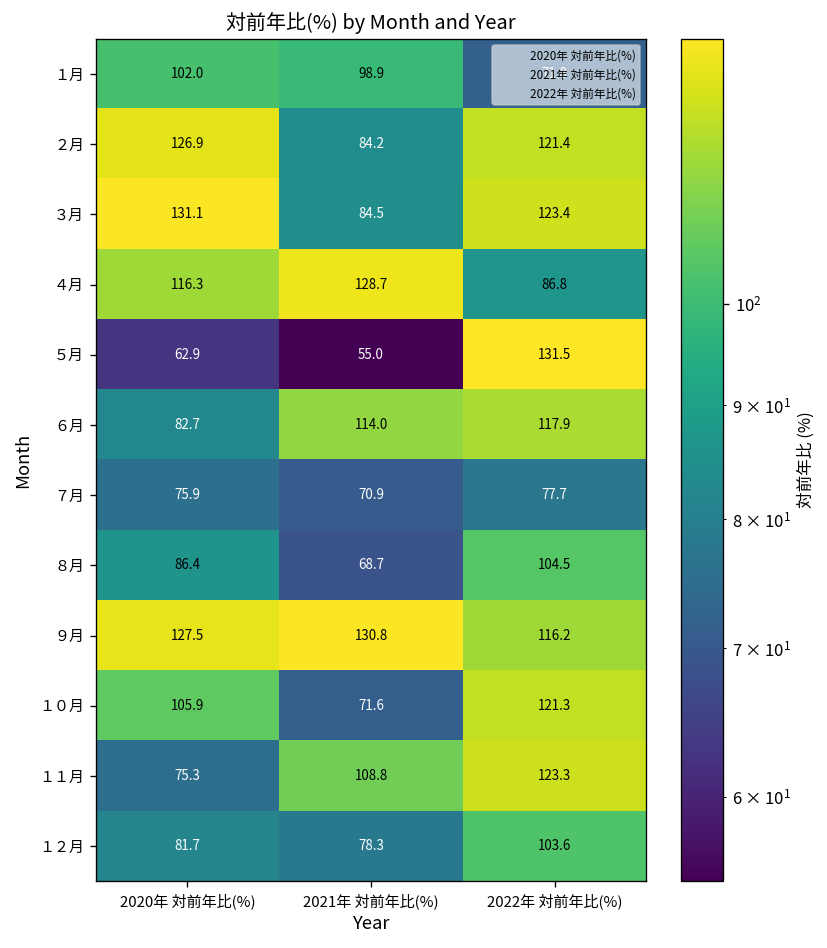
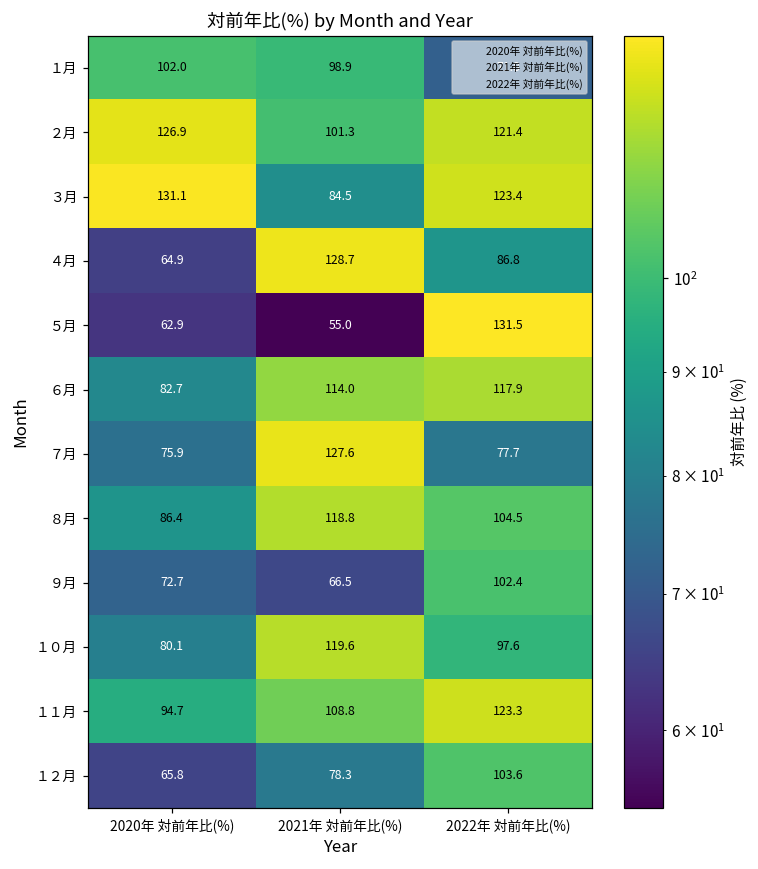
  {
    "１月": {
      "2020年 対前年比(%)": 102.0,
      "2021年 対前年比(%)": 98.9
    },
    "２月": {
      "2020年 対前年比(%)": 126.9,
-     "2021年 対前年比(%)": 84.2,
+     "2021年 対前年比(%)": 101.3,
      "2022年 対前年比(%)": 121.4
    },
    "３月": {
      "2020年 対前年比(%)": 131.1,
      "2021年 対前年比(%)": 84.5,
      "2022年 対前年比(%)": 123.4
    },
    "４月": {
-     "2020年 対前年比(%)": 116.3,
+     "2020年 対前年比(%)": 64.9,
      "2021年 対前年比(%)": 128.7,
      "2022年 対前年比(%)": 86.8
    },
    "５月": {
      "2020年 対前年比(%)": 62.9,
      "2021年 対前年比(%)": 55.0,
      "2022年 対前年比(%)": 131.5
    },
    "６月": {
      "2020年 対前年比(%)": 82.7,
      "2021年 対前年比(%)": 114.0,
      "2022年 対前年比(%)": 117.9
    },
    "７月": {
      "2020年 対前年比(%)": 75.9,
-     "2021年 対前年比(%)": 70.9,
+     "2021年 対前年比(%)": 127.6,
      "2022年 対前年比(%)": 77.7
    },
    "８月": {
      "2020年 対前年比(%)": 86.4,
-     "2021年 対前年比(%)": 68.7,
+     "2021年 対前年比(%)": 118.8,
      "2022年 対前年比(%)": 104.5
    },
    "９月": {
-     "2020年 対前年比(%)": 127.5,
-     "2021年 対前年比(%)": 130.8,
-     "2022年 対前年比(%)": 116.2
+     "2020年 対前年比(%)": 72.7,
+     "2021年 対前年比(%)": 66.5,
+     "2022年 対前年比(%)": 102.4
    },
    "１０月": {
-     "2020年 対前年比(%)": 105.9,
-     "2021年 対前年比(%)": 71.6,
-     "2022年 対前年比(%)": 121.3
+     "2020年 対前年比(%)": 80.1,
+     "2021年 対前年比(%)": 119.6,
+     "2022年 対前年比(%)": 97.6
    },
    "１１月": {
-     "2020年 対前年比(%)": 75.3,
+     "2020年 対前年比(%)": 94.7,
      "2021年 対前年比(%)": 108.8,
      "2022年 対前年比(%)": 123.3
    },
    "１２月": {
-     "2020年 対前年比(%)": 81.7,
+     "2020年 対前年比(%)": 65.8,
      "2021年 対前年比(%)": 78.3,
      "2022年 対前年比(%)": 103.6
    }
  }
